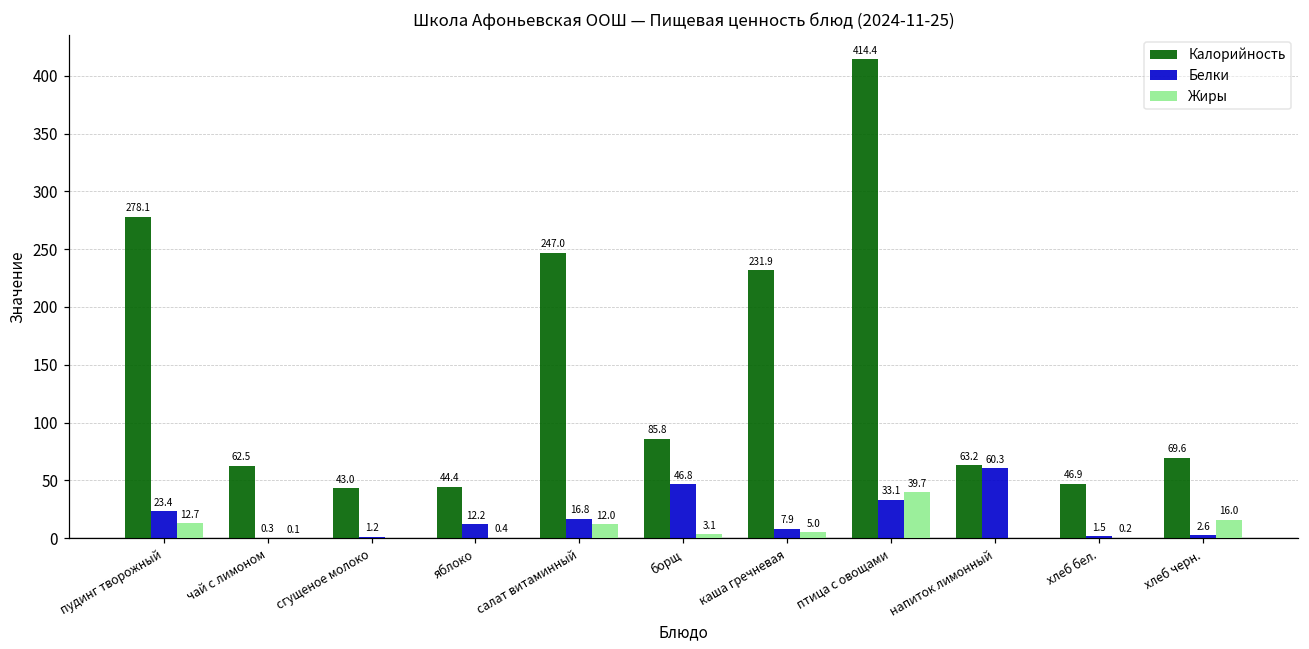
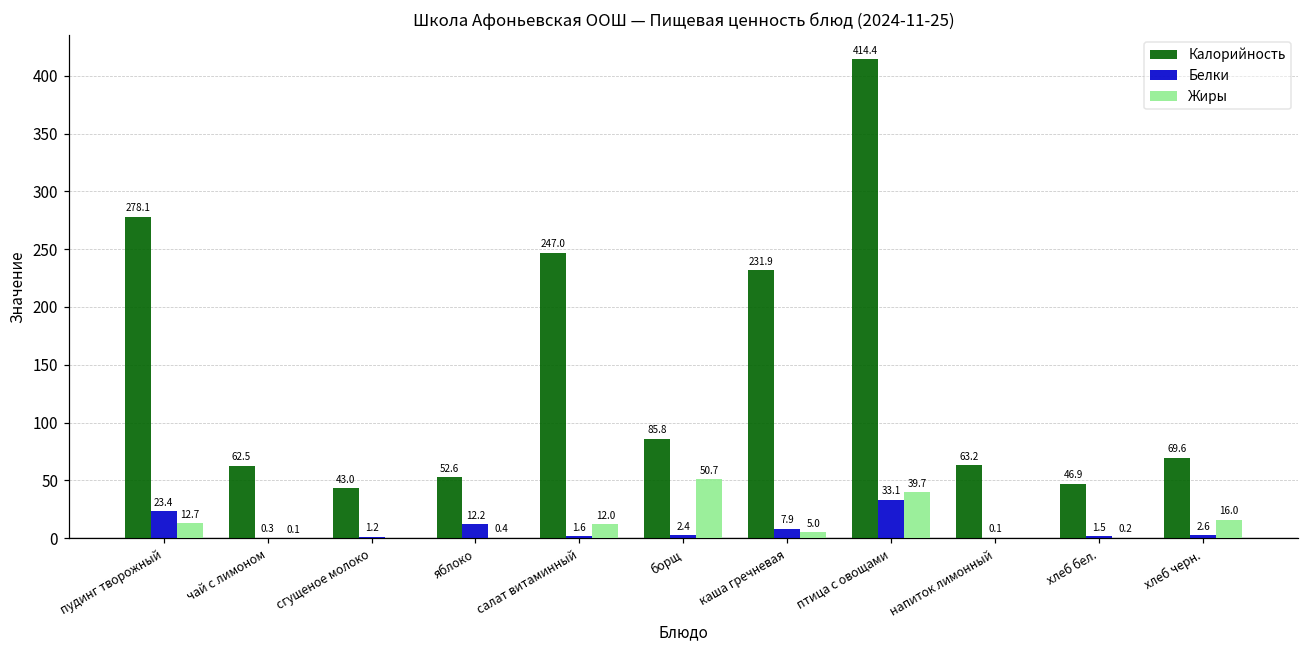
  {
    "Калорийность": {
      "пудинг творожный": 278.1,
      "чай с лимоном": 62.5,
      "сгущеное молоко": 43.0,
-     "яблоко": 44.4,
+     "яблоко": 52.6,
      "салат витаминный": 247.0,
      "борщ": 85.8,
      "каша гречневая": 231.9,
      "птица с овощами": 414.4,
      "напиток лимонный": 63.2,
      "хлеб бел.": 46.9,
      "хлеб черн.": 69.6
    },
    "Белки": {
      "пудинг творожный": 23.4,
      "чай с лимоном": 0.3,
      "сгущеное молоко": 1.2,
      "яблоко": 12.2,
-     "салат витаминный": 16.8,
-     "борщ": 46.8,
+     "салат витаминный": 1.6,
+     "борщ": 2.4,
      "каша гречневая": 7.9,
      "птица с овощами": 33.1,
-     "напиток лимонный": 60.3,
+     "напиток лимонный": 0.1,
      "хлеб бел.": 1.5,
      "хлеб черн.": 2.6
    },
    "Жиры": {
      "пудинг творожный": 12.7,
      "чай с лимоном": 0.1,
      "яблоко": 0.4,
      "салат витаминный": 12.0,
-     "борщ": 3.1,
+     "борщ": 50.7,
      "каша гречневая": 5.0,
      "птица с овощами": 39.7,
      "хлеб бел.": 0.2,
      "хлеб черн.": 16.0
    }
  }
